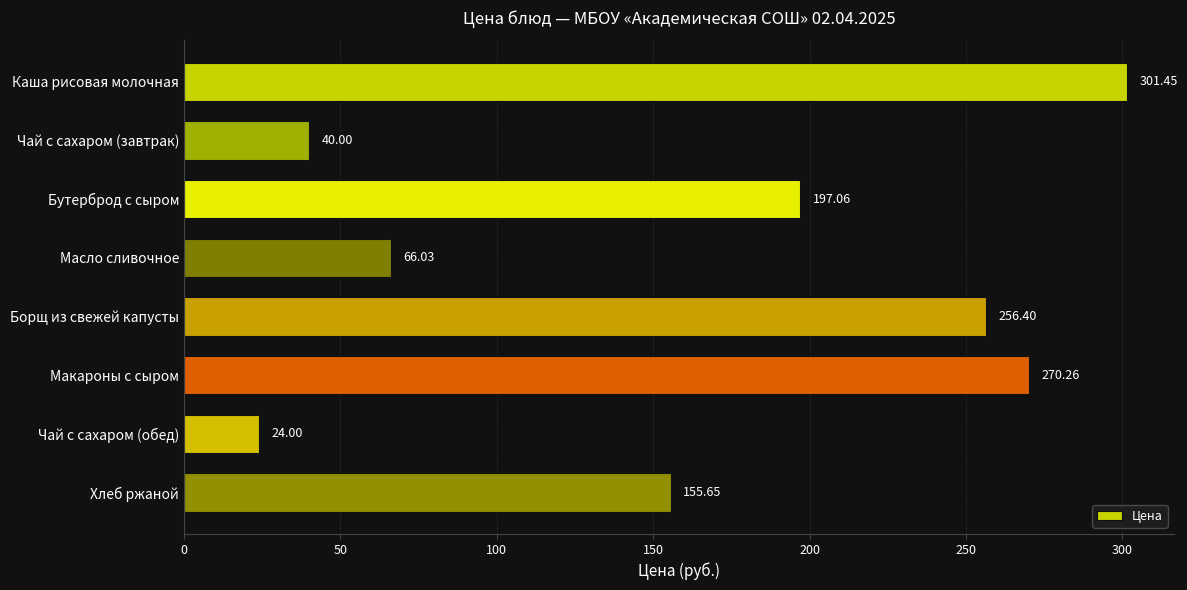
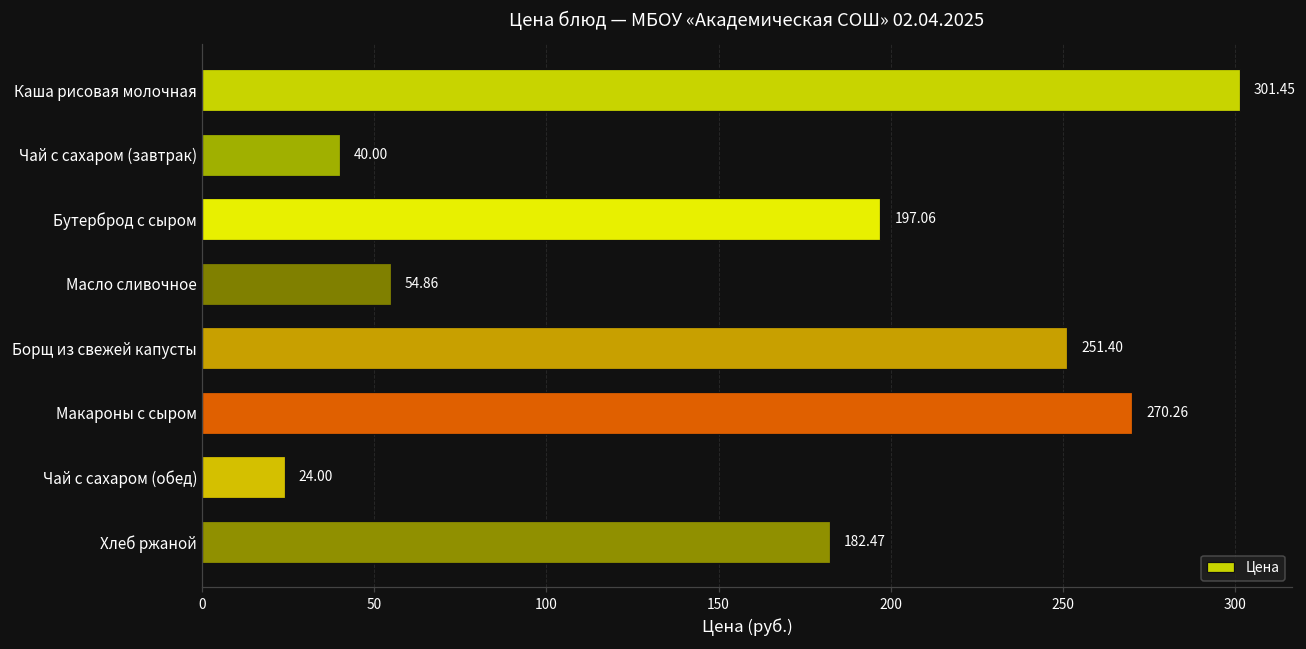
  {
    "Каша рисовая молочная": 301.45,
    "Чай с сахаром (завтрак)": 40.00,
    "Бутерброд с сыром": 197.06,
-   "Масло сливочное": 66.03,
-   "Борщ из свежей капусты": 256.40,
+   "Масло сливочное": 54.86,
+   "Борщ из свежей капусты": 251.40,
    "Макароны с сыром": 270.26,
    "Чай с сахаром (обед)": 24.00,
-   "Хлеб ржаной": 155.65
+   "Хлеб ржаной": 182.47
  }
